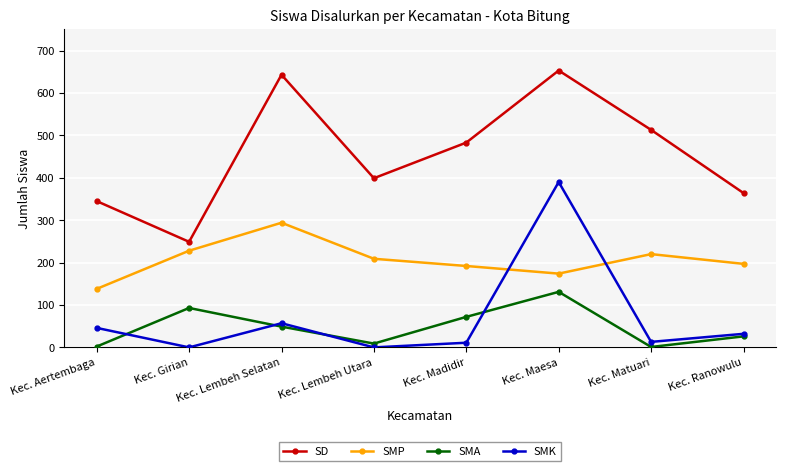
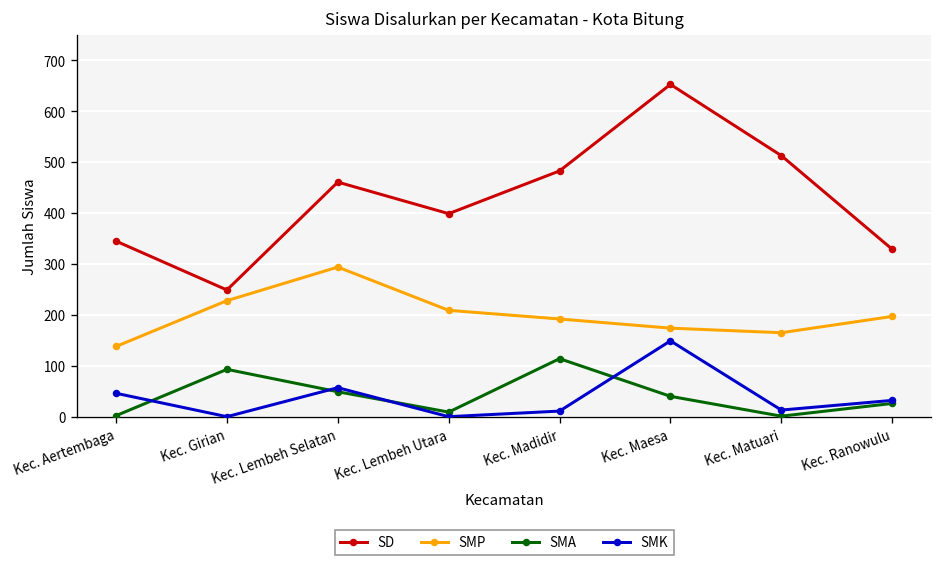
  {
    "SD": {
      "Kec. Aertembaga": 350,
      "Kec. Girian": 250,
-     "Kec. Lembeh Selatan": 640,
+     "Kec. Lembeh Selatan": 460,
      "Kec. Lembeh Utara": 400,
      "Kec. Madidir": 480,
      "Kec. Maesa": 650,
      "Kec. Matuari": 510,
-     "Kec. Ranowulu": 360
+     "Kec. Ranowulu": 330
    },
    "SMP": {
      "Kec. Aertembaga": 140,
      "Kec. Girian": 230,
      "Kec. Lembeh Selatan": 290,
      "Kec. Lembeh Utara": 210,
      "Kec. Madidir": 190,
      "Kec. Maesa": 170,
-     "Kec. Matuari": 220,
+     "Kec. Matuari": 170,
      "Kec. Ranowulu": 200
    },
    "SMA": {
      "Kec. Aertembaga": 0,
      "Kec. Girian": 90,
      "Kec. Lembeh Selatan": 50,
      "Kec. Lembeh Utara": 10,
-     "Kec. Madidir": 70,
-     "Kec. Maesa": 130,
+     "Kec. Madidir": 110,
+     "Kec. Maesa": 40,
      "Kec. Matuari": 0
    },
    "SMK": {
      "Kec. Aertembaga": 50,
      "Kec. Girian": 0,
      "Kec. Lembeh Selatan": 60,
      "Kec. Lembeh Utara": 0,
      "Kec. Madidir": 10,
-     "Kec. Maesa": 390,
+     "Kec. Maesa": 150,
      "Kec. Matuari": 10
    }
  }
